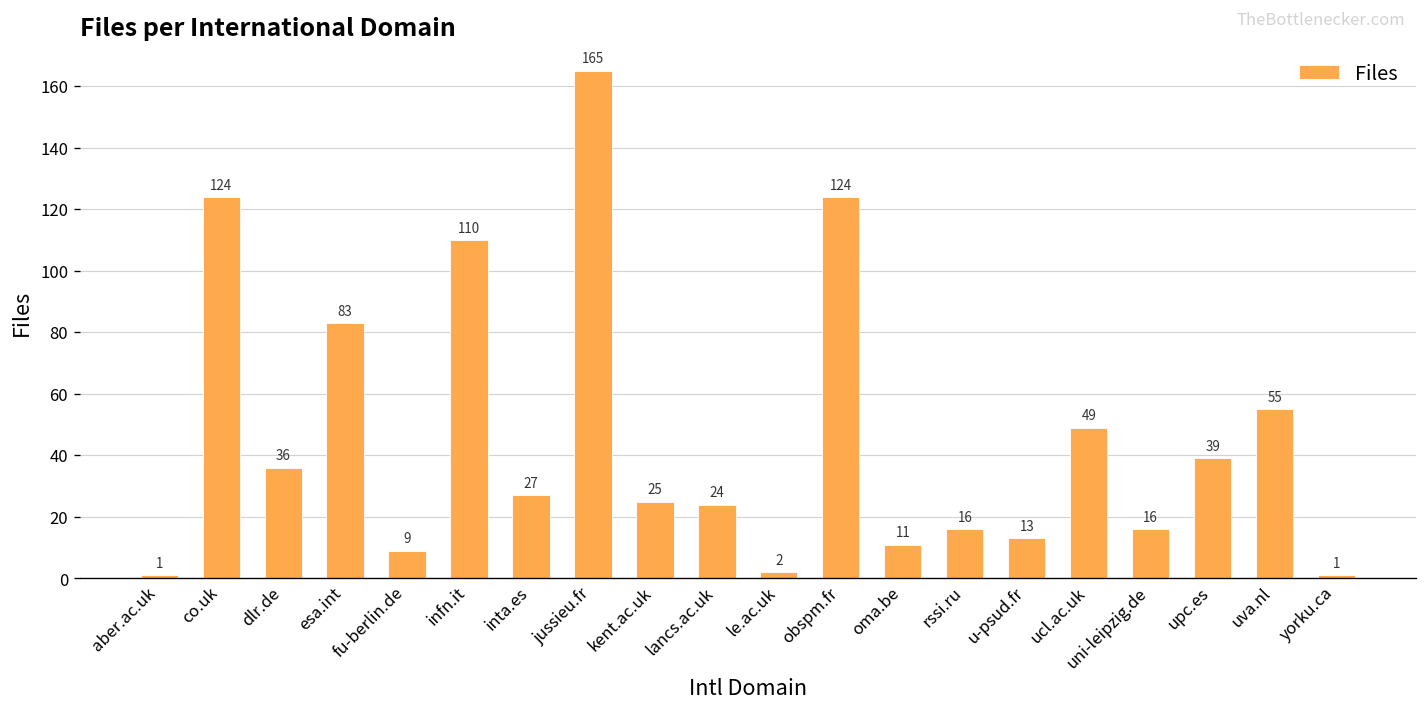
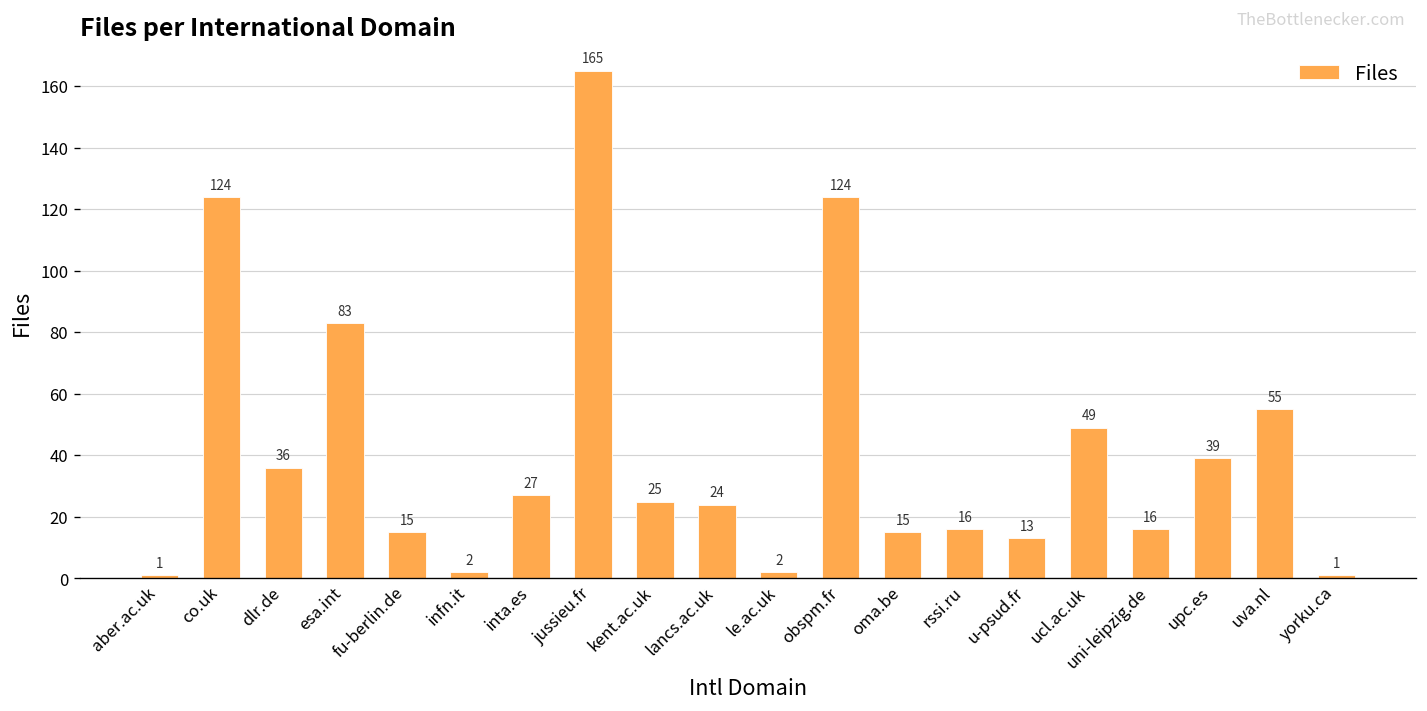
  {
    "aber.ac.uk": 1,
    "co.uk": 124,
    "dlr.de": 36,
    "esa.int": 83,
-   "fu-berlin.de": 9,
-   "infn.it": 110,
+   "fu-berlin.de": 15,
+   "infn.it": 2,
    "inta.es": 27,
    "jussieu.fr": 165,
    "kent.ac.uk": 25,
    "lancs.ac.uk": 24,
    "le.ac.uk": 2,
    "obspm.fr": 124,
-   "oma.be": 11,
+   "oma.be": 15,
    "rssi.ru": 16,
    "u-psud.fr": 13,
    "ucl.ac.uk": 49,
    "uni-leipzig.de": 16,
    "upc.es": 39,
    "uva.nl": 55,
    "yorku.ca": 1
  }
